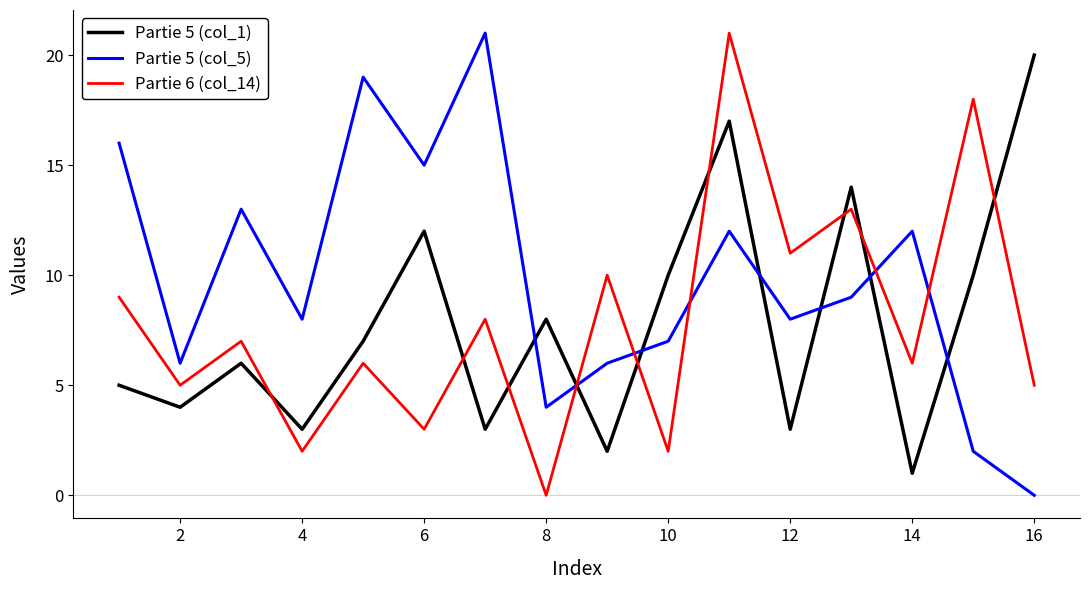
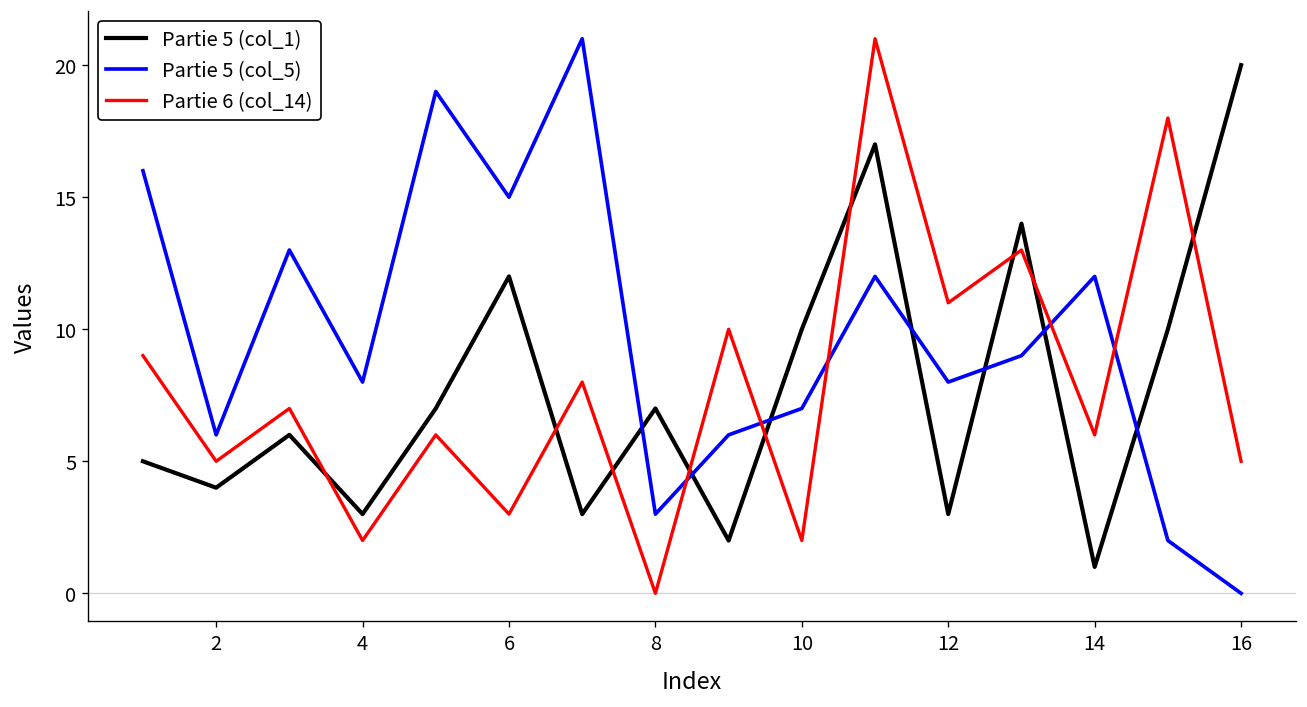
  {
    "Partie 5 (col_1)": {
      "2": 4,
      "4": 3,
      "6": 12,
-     "8": 8,
+     "8": 7,
      "10": 10,
      "12": 3,
      "14": 1,
      "16": 20
    },
    "Partie 5 (col_5)": {
      "2": 6,
      "4": 8,
      "6": 15,
-     "8": 4,
+     "8": 3,
      "10": 7,
      "12": 8,
      "14": 12,
      "16": 0
    },
    "Partie 6 (col_14)": {
      "2": 5,
      "4": 2,
      "6": 3,
      "8": 0,
      "10": 2,
      "12": 11,
      "14": 6,
      "16": 5
    }
  }
